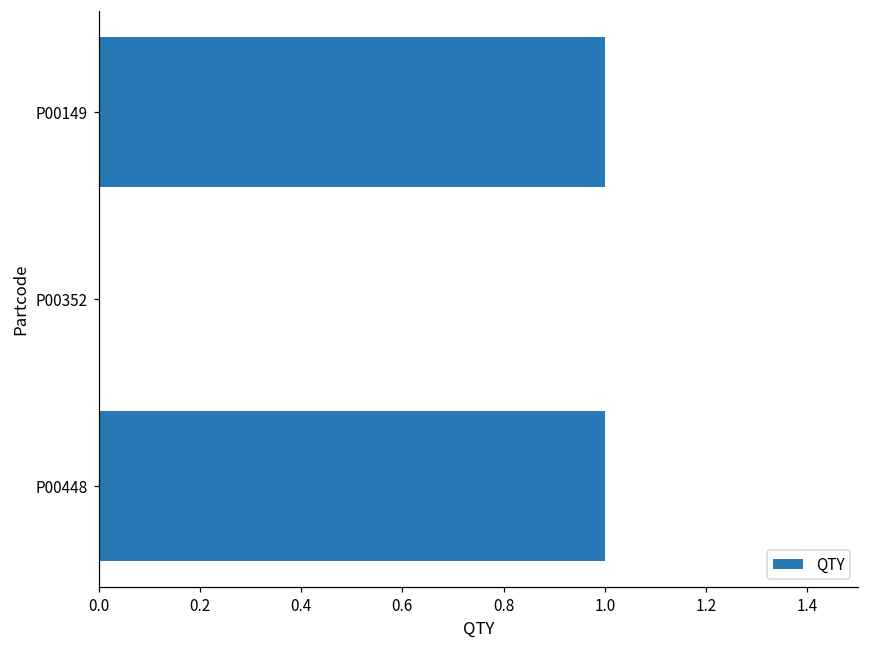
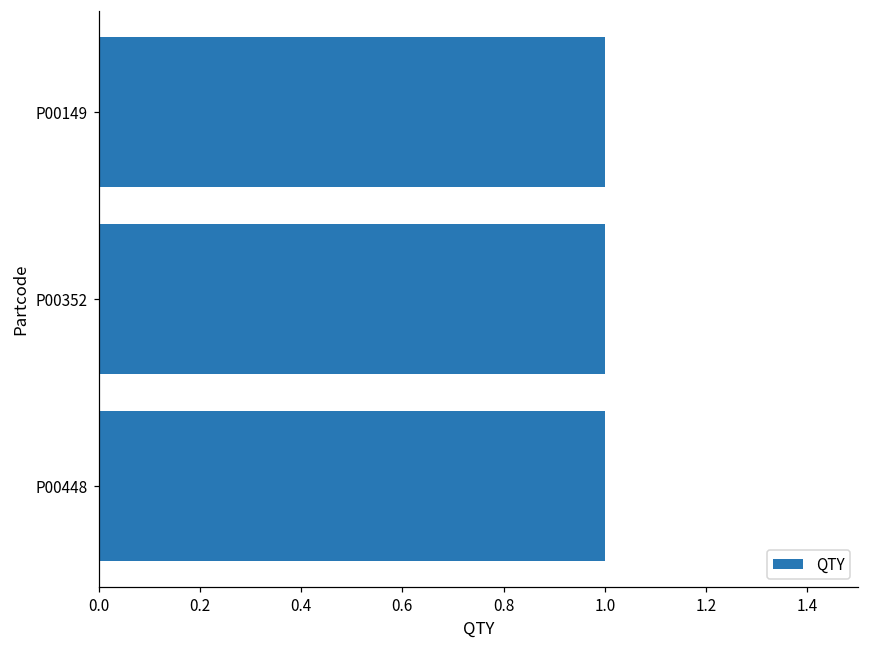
  {
    "P00149": 1,
-   "P00352": 0,
+   "P00352": 1,
    "P00448": 1
  }
